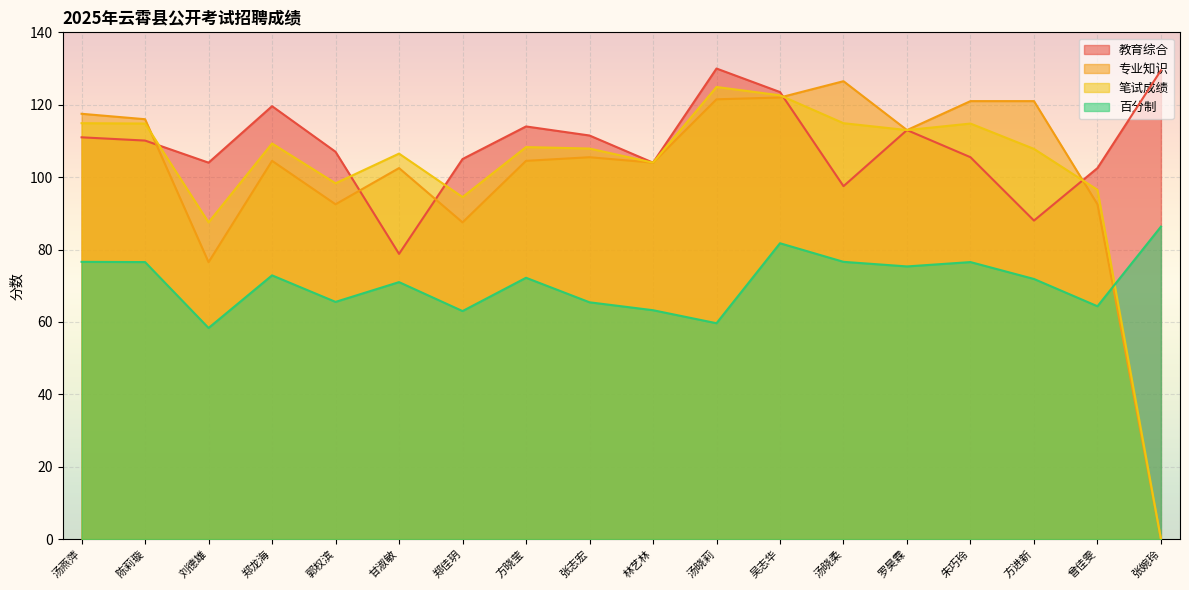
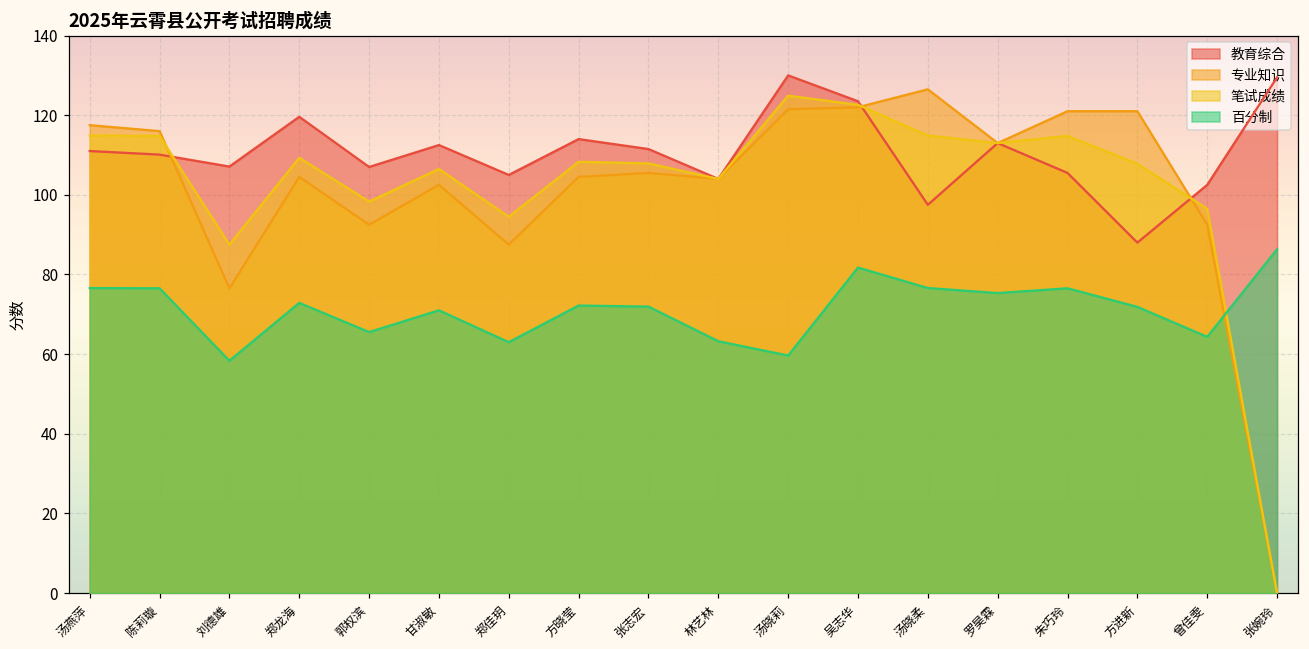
  {
    "教育综合": {
      "汤燕萍": 111,
      "陈莉璇": 110,
-     "刘德雄": 104,
+     "刘德雄": 107,
      "郑龙海": 120,
      "郭权滨": 107,
-     "甘淑敏": 79,
+     "甘淑敏": 113,
      "郑佳玥": 105,
      "方晓莹": 114,
      "张志宏": 112,
      "汤晓莉": 130,
      "吴志华": 124,
      "汤晓柔": 98,
      "朱巧玲": 106,
      "方进新": 88,
      "曾佳雯": 103
    },
    "百分制": {
      "汤燕萍": 77,
      "陈莉璇": 77,
      "刘德雄": 58,
      "郑龙海": 73,
      "郭权滨": 66,
      "甘淑敏": 71,
      "郑佳玥": 63,
      "方晓莹": 72,
-     "张志宏": 65,
+     "张志宏": 72,
      "林艺林": 63,
      "汤晓莉": 60,
      "吴志华": 82,
      "汤晓柔": 77,
      "罗昊霖": 75,
      "朱巧玲": 77,
      "方进新": 72,
      "曾佳雯": 64,
      "张婉玲": 86
    }
  }
